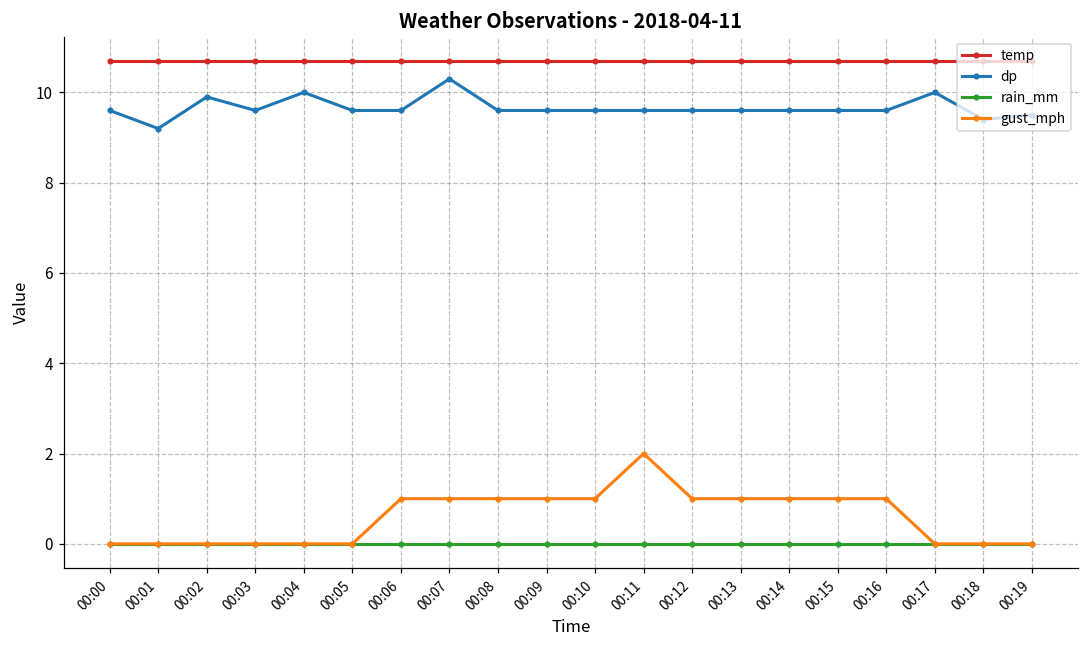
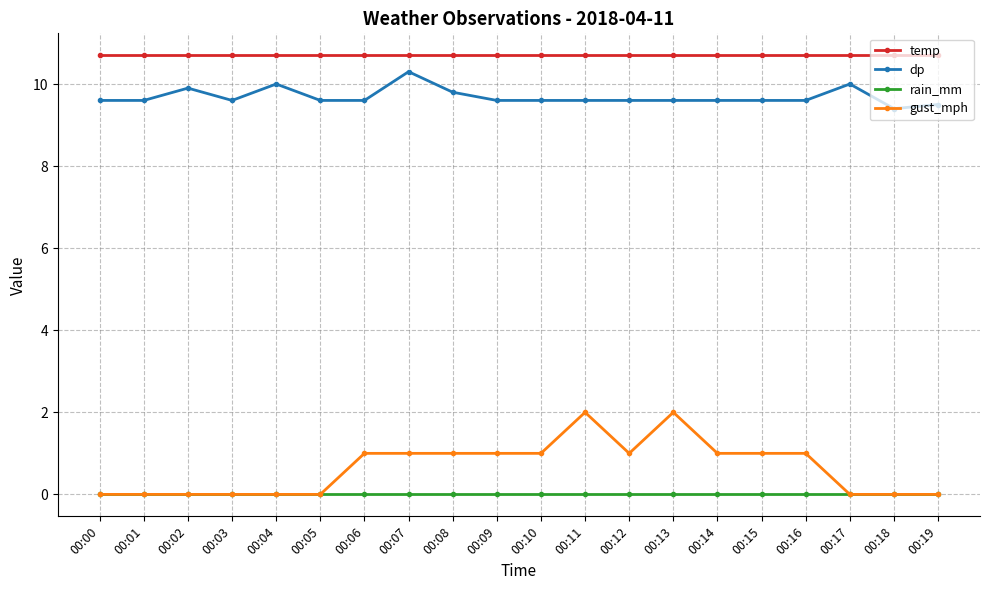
  {
    "temp": {
      "00:00": 10.7,
      "00:01": 10.7,
      "00:02": 10.7,
      "00:03": 10.7,
      "00:04": 10.7,
      "00:05": 10.7,
      "00:06": 10.7,
      "00:07": 10.7,
      "00:08": 10.7,
      "00:09": 10.7,
      "00:10": 10.7,
      "00:11": 10.7,
      "00:12": 10.7,
      "00:13": 10.7,
      "00:14": 10.7,
      "00:15": 10.7,
      "00:16": 10.7,
      "00:17": 10.7
    },
    "dp": {
      "00:00": 9.6,
-     "00:01": 9.2,
+     "00:01": 9.6,
      "00:02": 9.9,
      "00:03": 9.6,
      "00:04": 10.0,
      "00:05": 9.6,
      "00:06": 9.6,
      "00:07": 10.3,
-     "00:08": 9.6,
+     "00:08": 9.8,
      "00:09": 9.6,
      "00:10": 9.6,
      "00:11": 9.6,
      "00:12": 9.6,
      "00:13": 9.6,
      "00:14": 9.6,
      "00:15": 9.6,
      "00:16": 9.6,
      "00:17": 10.0
    },
    "rain_mm": {
      "00:06": 0.0,
      "00:07": 0.0,
      "00:08": 0.0,
      "00:09": 0.0,
      "00:10": 0.0,
      "00:11": 0.0,
      "00:12": 0.0,
      "00:13": 0.0,
      "00:14": 0.0,
      "00:15": 0.0,
      "00:16": 0.0
    },
    "gust_mph": {
      "00:06": 1,
      "00:07": 1,
      "00:08": 1,
      "00:09": 1,
      "00:10": 1,
      "00:11": 2,
      "00:12": 1,
-     "00:13": 1,
+     "00:13": 2,
      "00:14": 1,
      "00:15": 1,
      "00:16": 1
    }
  }
